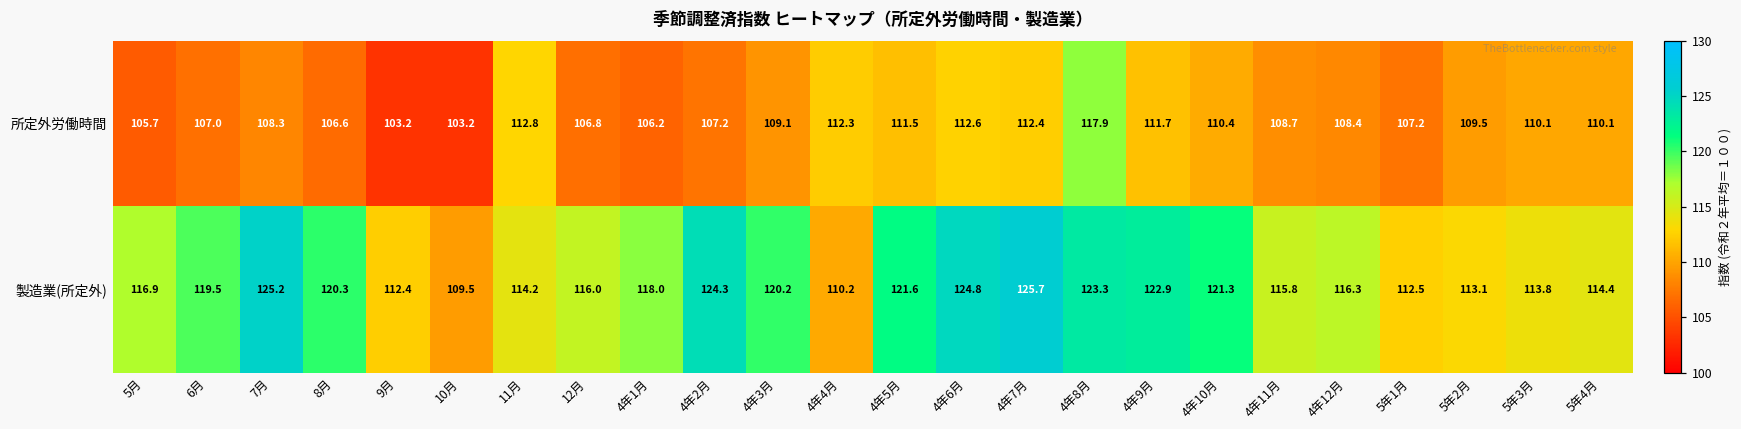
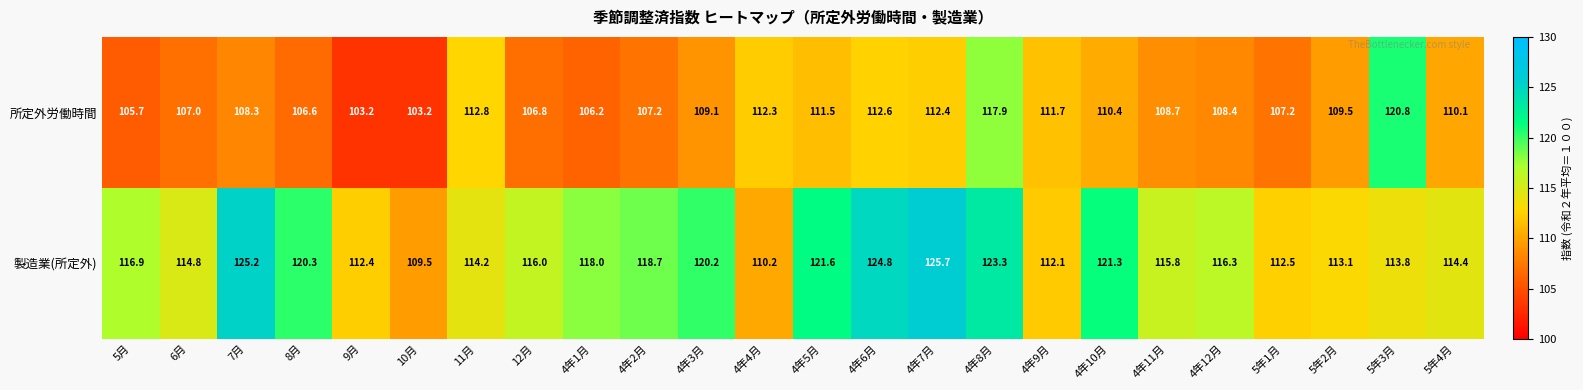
  {
    "所定外労働時間": {
      "5月": 105.7,
      "6月": 107.0,
      "7月": 108.3,
      "8月": 106.6,
      "9月": 103.2,
      "10月": 103.2,
      "11月": 112.8,
      "12月": 106.8,
      "4年1月": 106.2,
      "4年2月": 107.2,
      "4年3月": 109.1,
      "4年4月": 112.3,
      "4年5月": 111.5,
      "4年6月": 112.6,
      "4年7月": 112.4,
      "4年8月": 117.9,
      "4年9月": 111.7,
      "4年10月": 110.4,
      "4年11月": 108.7,
      "4年12月": 108.4,
      "5年1月": 107.2,
      "5年2月": 109.5,
-     "5年3月": 110.1,
+     "5年3月": 120.8,
      "5年4月": 110.1
    },
    "製造業(所定外)": {
      "5月": 116.9,
-     "6月": 119.5,
+     "6月": 114.8,
      "7月": 125.2,
      "8月": 120.3,
      "9月": 112.4,
      "10月": 109.5,
      "11月": 114.2,
      "12月": 116.0,
      "4年1月": 118.0,
-     "4年2月": 124.3,
+     "4年2月": 118.7,
      "4年3月": 120.2,
      "4年4月": 110.2,
      "4年5月": 121.6,
      "4年6月": 124.8,
      "4年7月": 125.7,
      "4年8月": 123.3,
-     "4年9月": 122.9,
+     "4年9月": 112.1,
      "4年10月": 121.3,
      "4年11月": 115.8,
      "4年12月": 116.3,
      "5年1月": 112.5,
      "5年2月": 113.1,
      "5年3月": 113.8,
      "5年4月": 114.4
    }
  }
